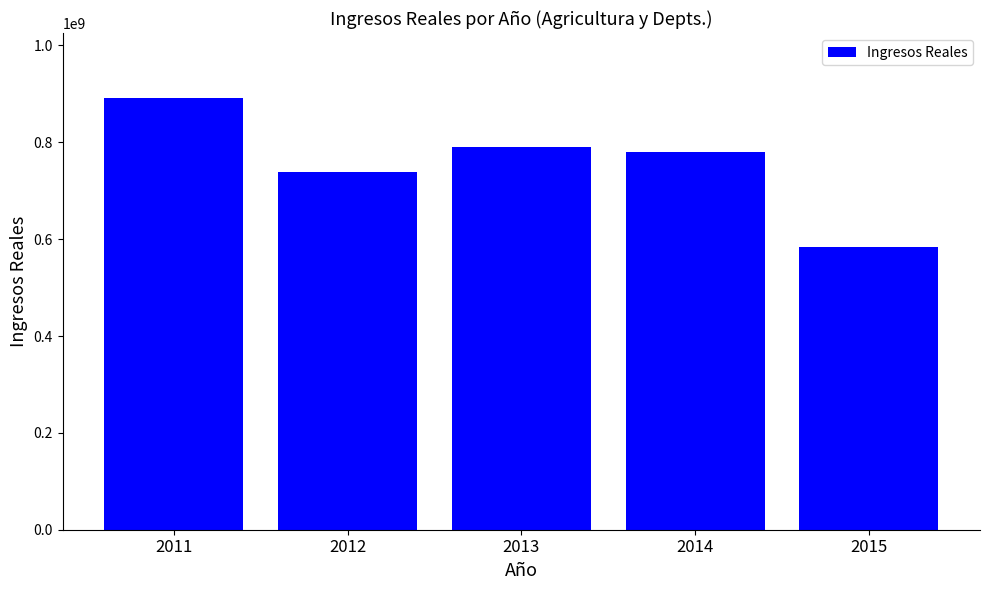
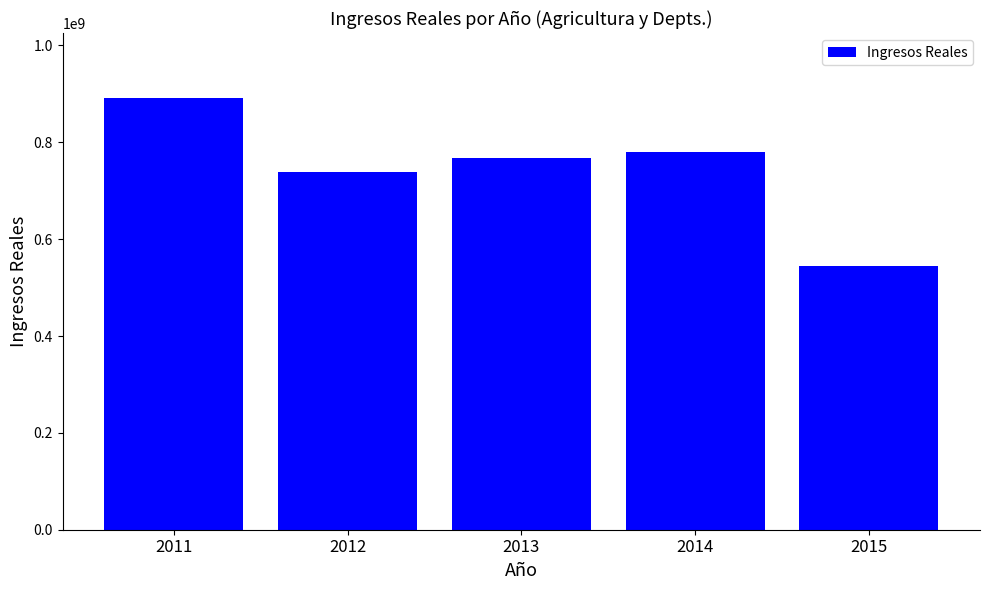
  {
    "2011": 890000000,
    "2012": 740000000,
-   "2013": 790000000,
+   "2013": 770000000,
    "2014": 780000000,
-   "2015": 580000000
+   "2015": 550000000
  }
